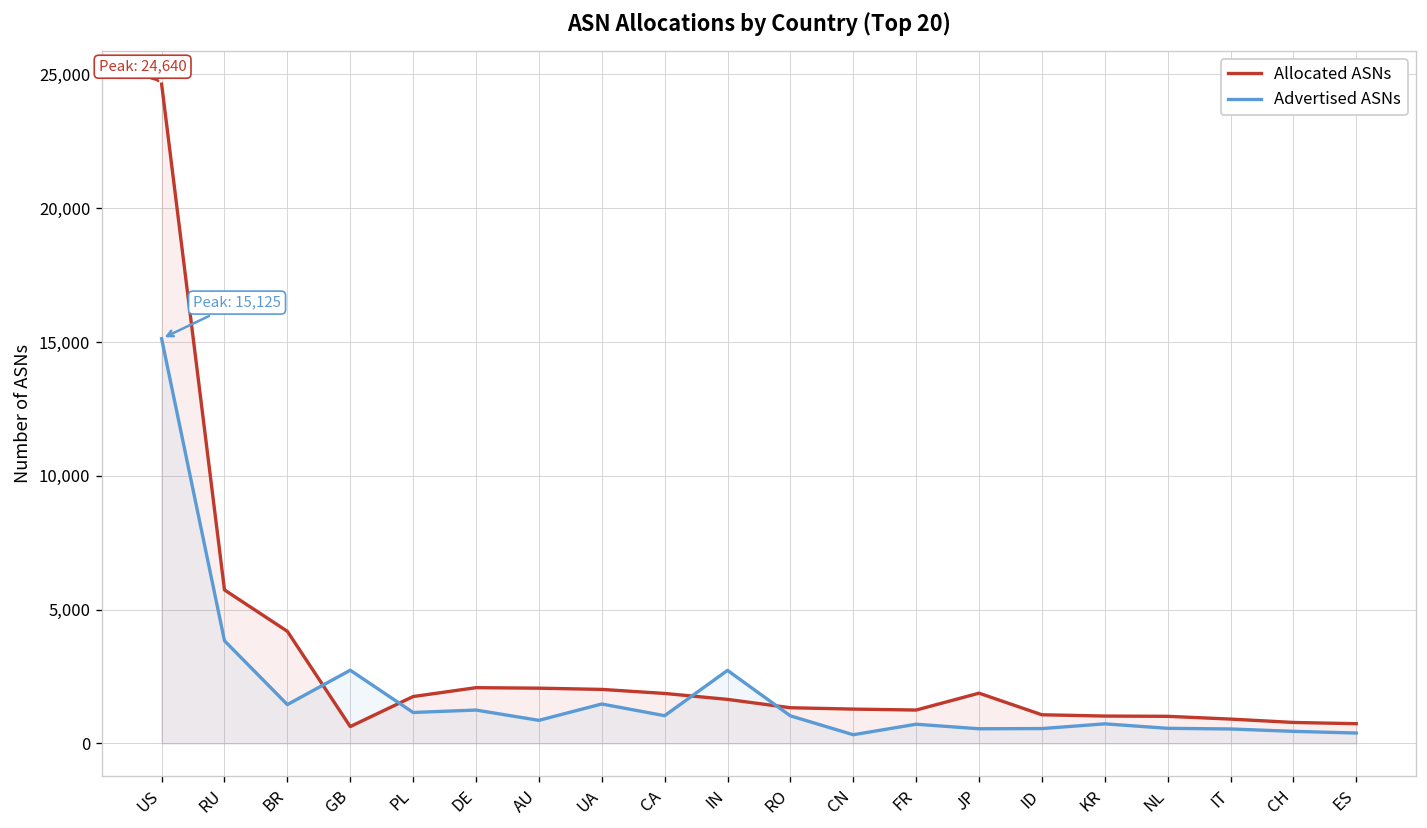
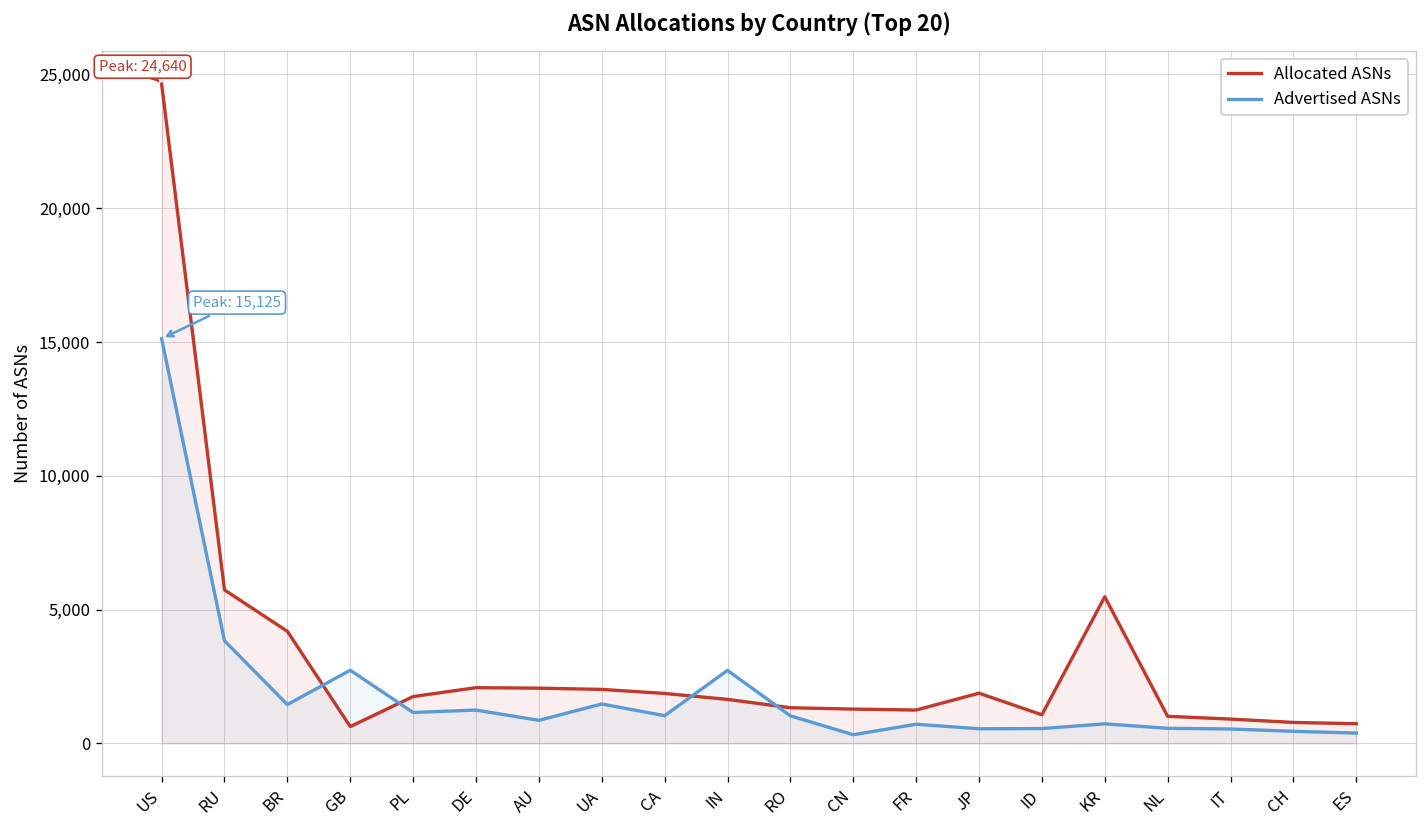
  {
    "Allocated ASNs": {
      "RU": "5,700",
      "BR": "4,200",
      "GB": "600",
      "PL": "1,800",
      "DE": "2,100",
      "AU": "2,100",
      "UA": "2,000",
      "CA": "1,900",
      "IN": "1,600",
      "RO": "1,300",
      "CN": "1,300",
      "FR": "1,200",
      "JP": "1,900",
      "ID": "1,100",
-     "KR": "1,000",
+     "KR": "5,500",
      "NL": "1,000",
      "IT": "900",
      "CH": "800",
      "ES": "700"
    },
    "Advertised ASNs": {
      "RU": "3,800",
      "BR": "1,500",
      "GB": "2,700",
      "PL": "1,200",
      "DE": "1,200",
      "AU": "900",
      "UA": "1,500",
      "CA": "1,000",
      "IN": "2,700",
      "RO": "1,000",
      "CN": "300",
      "FR": "700",
      "JP": "500",
      "ID": "600",
      "KR": "700",
      "NL": "600",
      "IT": "500",
      "CH": "500",
      "ES": "400"
    }
  }
